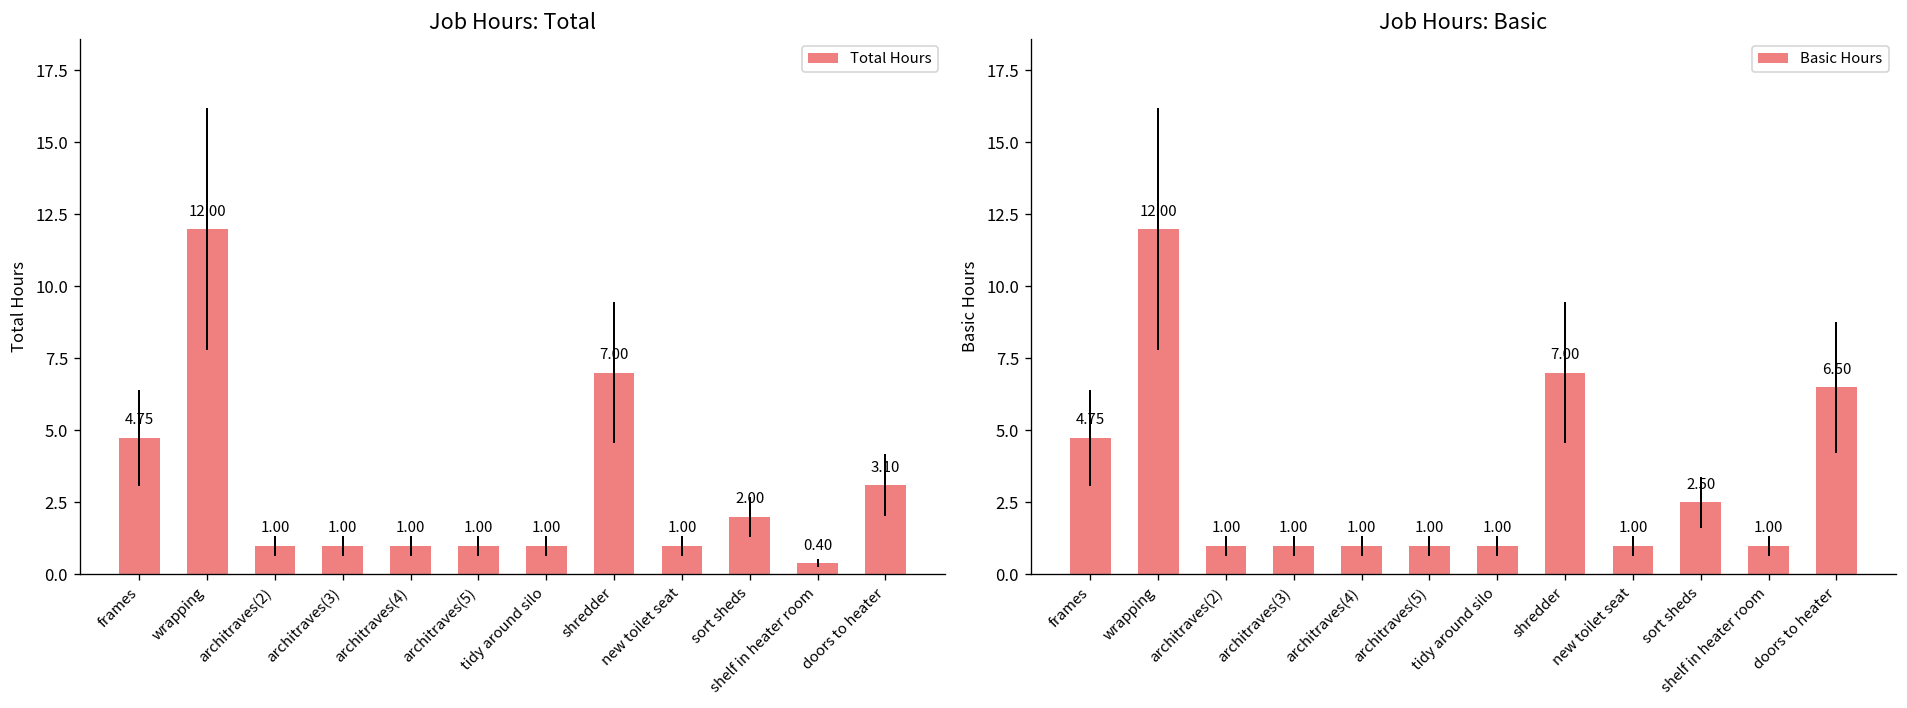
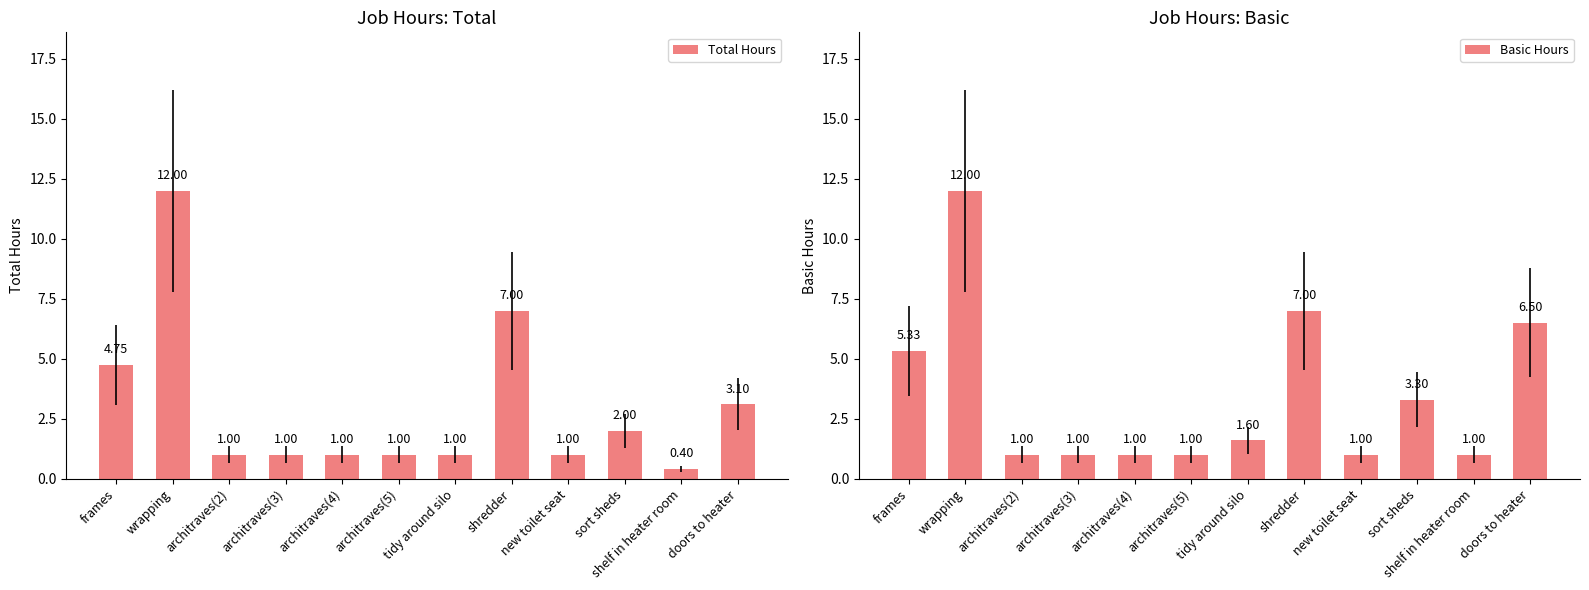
  {
    "Job Hours: Total": {
      "frames": 4.75,
      "wrapping": 12.00,
      "architraves(2)": 1.00,
      "architraves(3)": 1.00,
      "architraves(4)": 1.00,
      "architraves(5)": 1.00,
      "tidy around silo": 1.00,
      "shredder": 7.00,
      "new toilet seat": 1.00,
      "sort sheds": 2.00,
      "shelf in heater room": 0.40,
      "doors to heater": 3.10
    },
    "Job Hours: Basic": {
-     "frames": 4.75,
+     "frames": 5.33,
      "wrapping": 12.00,
      "architraves(2)": 1.00,
      "architraves(3)": 1.00,
      "architraves(4)": 1.00,
      "architraves(5)": 1.00,
-     "tidy around silo": 1.00,
+     "tidy around silo": 1.60,
      "shredder": 7.00,
      "new toilet seat": 1.00,
-     "sort sheds": 2.50,
+     "sort sheds": 3.30,
      "shelf in heater room": 1.00,
      "doors to heater": 6.50
    }
  }
